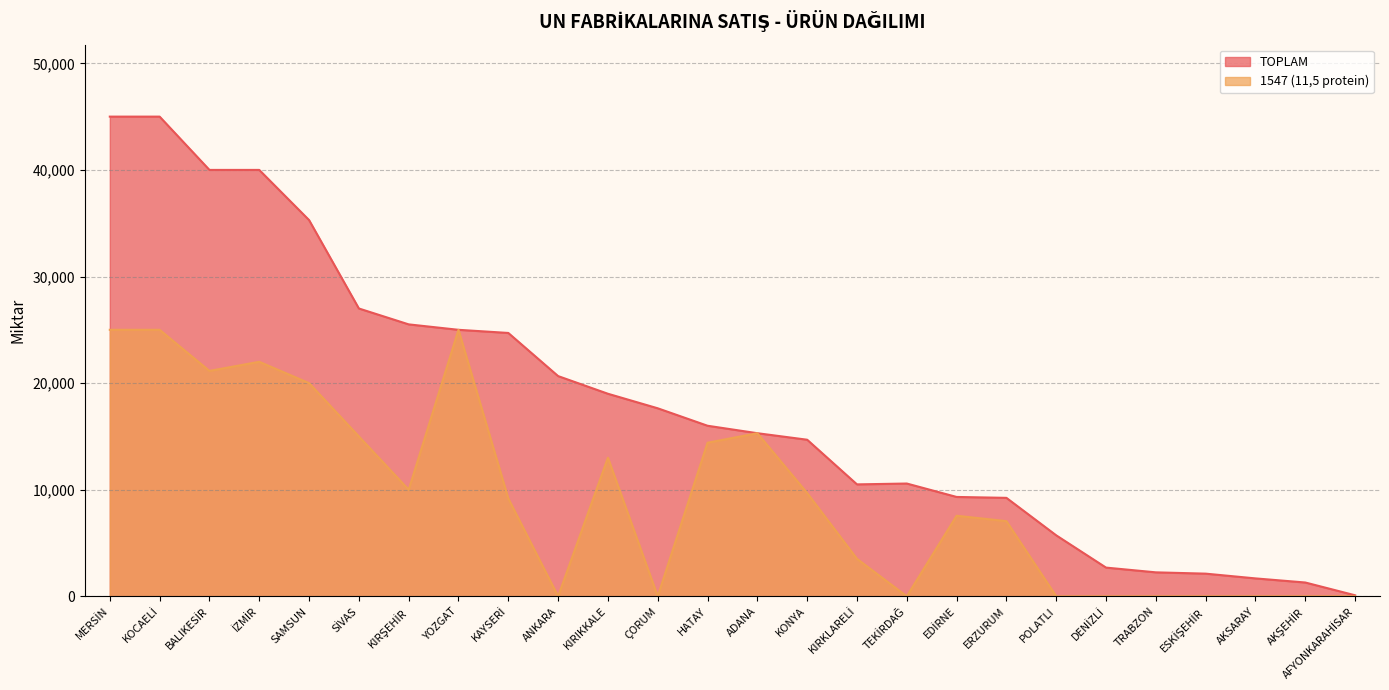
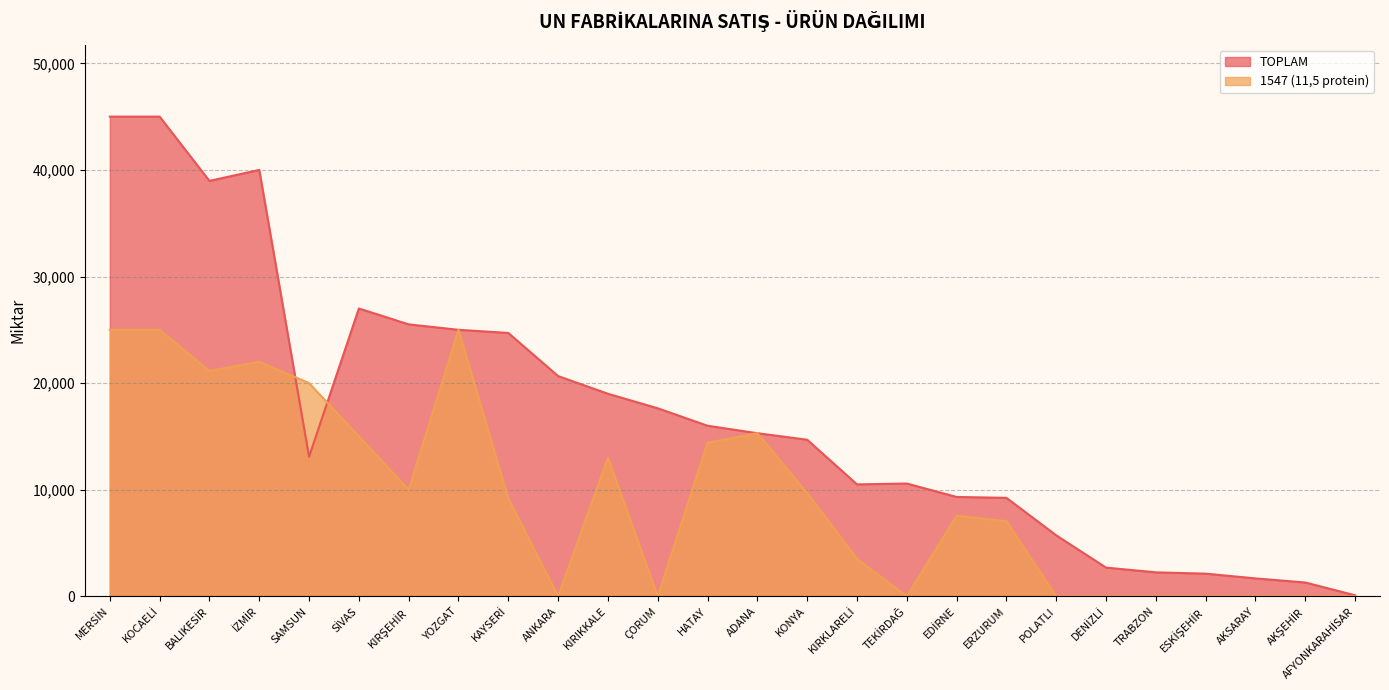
  {
    "TOPLAM": {
      "MERSİN": "45,000",
      "KOCAELİ": "45,000",
-     "BALIKESİR": "40,000",
+     "BALIKESİR": "39,000",
      "İZMİR": "40,000",
-     "SAMSUN": "35,300",
+     "SAMSUN": "13,100",
      "SİVAS": "27,000",
      "KIRŞEHİR": "25,500",
      "KAYSERİ": "24,700",
      "ANKARA": "20,700",
      "KIRIKKALE": "19,000",
      "ÇORUM": "17,600",
      "HATAY": "16,000",
      "KONYA": "14,700",
      "KIRKLARELİ": "10,500",
      "TEKİRDAĞ": "10,600",
      "EDİRNE": "9,300",
      "ERZURUM": "9,200",
      "POLATLI": "5,700",
      "DENİZLİ": "2,700",
      "TRABZON": "2,200",
      "ESKİŞEHİR": "2,100",
      "AKSARAY": "1,700",
      "AKŞEHİR": "1,300"
    },
    "1547 (11,5 protein)": {
      "MERSİN": "25,000",
      "KOCAELİ": "25,000",
      "BALIKESİR": "21,100",
      "İZMİR": "22,000",
      "SAMSUN": "20,000",
      "SİVAS": "15,000",
      "KIRŞEHİR": "10,000",
      "KAYSERİ": "9,200",
      "ANKARA": "0",
      "KIRIKKALE": "13,000",
      "ÇORUM": "0",
      "HATAY": "14,400",
      "KONYA": "9,700",
      "KIRKLARELİ": "3,500",
      "TEKİRDAĞ": "0",
      "EDİRNE": "7,600",
      "ERZURUM": "7,100",
      "POLATLI": "0",
      "DENİZLİ": "0",
      "TRABZON": "0",
      "ESKİŞEHİR": "0",
      "AKSARAY": "0",
      "AKŞEHİR": "0"
    }
  }
